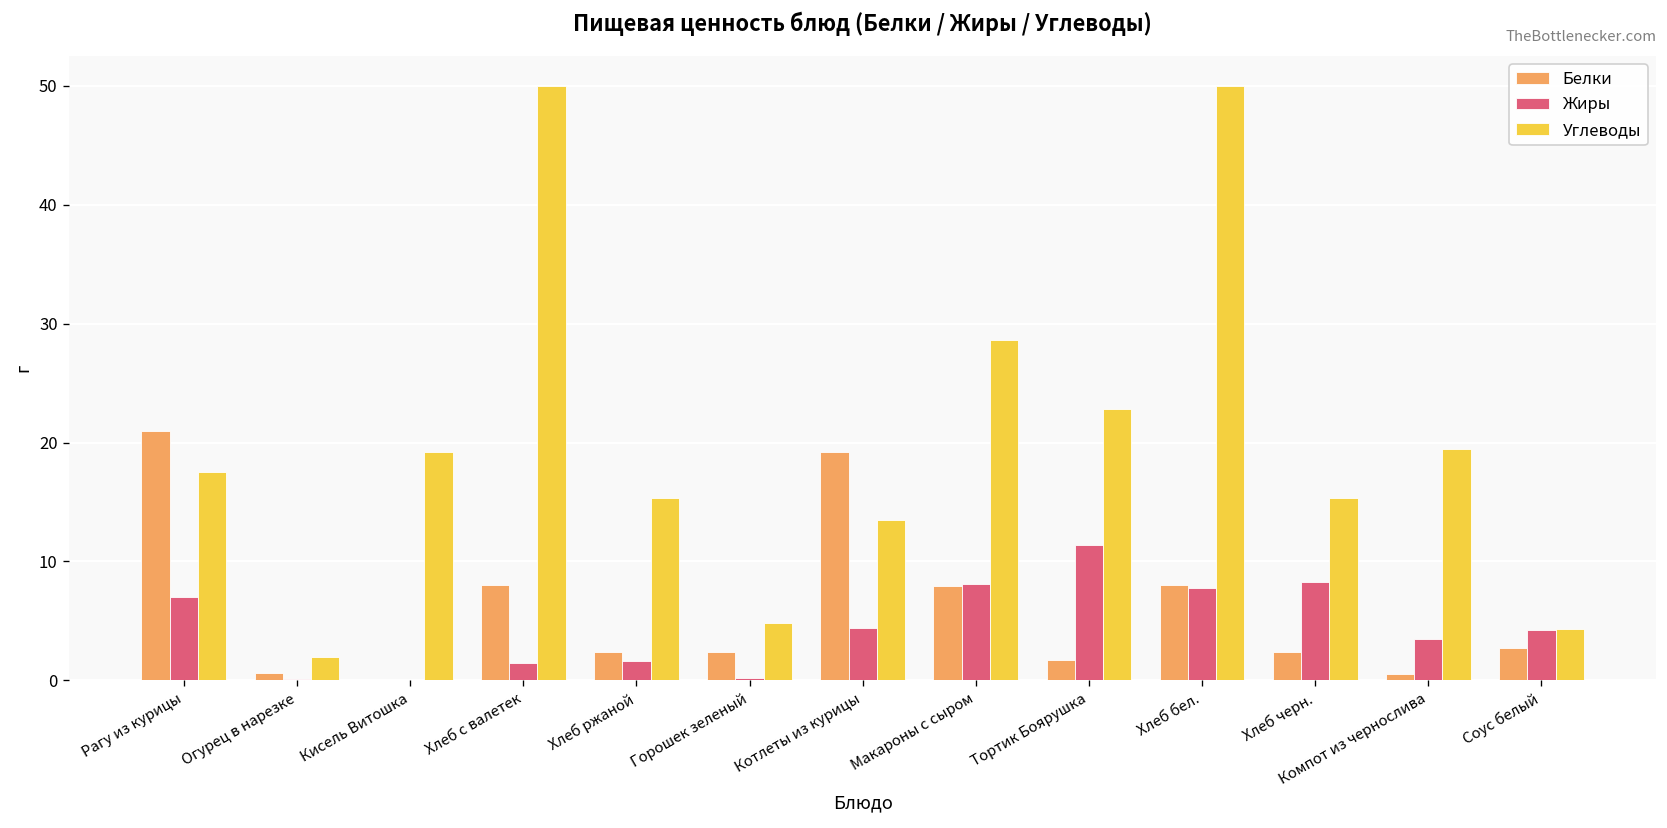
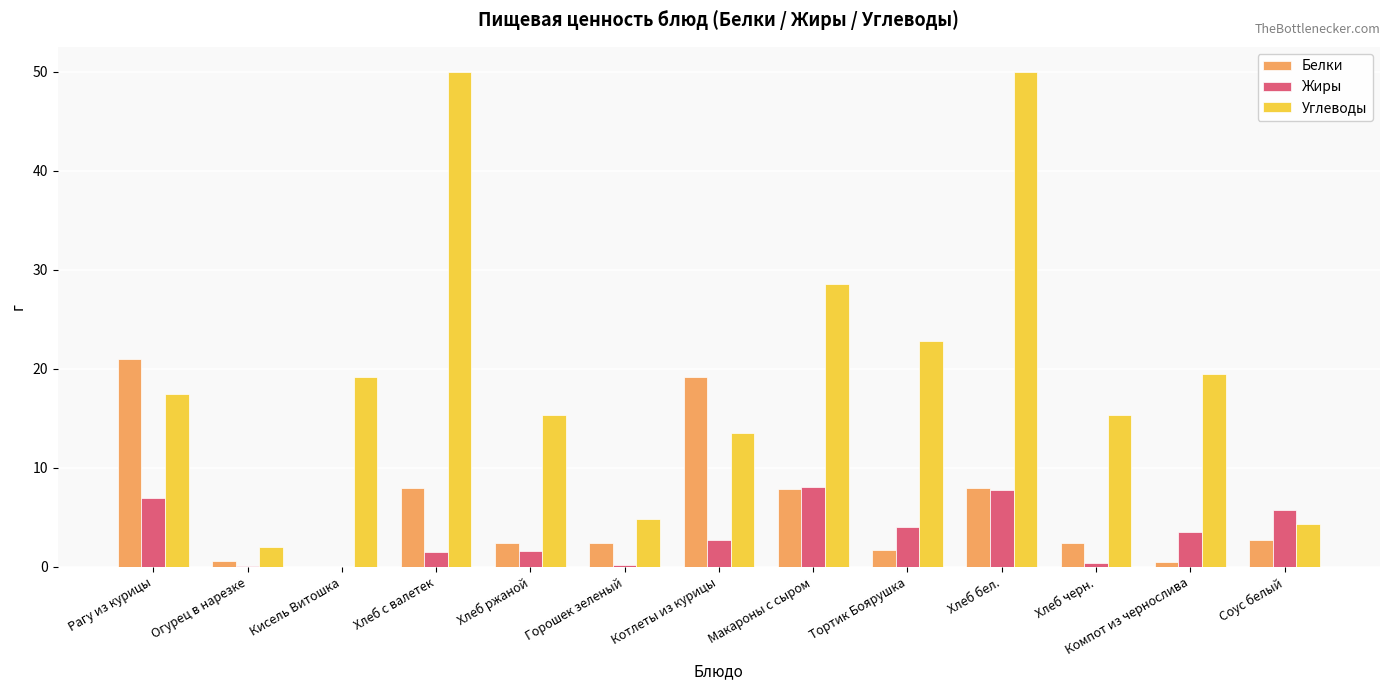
  {
    "Жиры": {
      "Рагу из курицы": 7,
      "Кисель Витошка": 0,
      "Хлеб с валетек": 2,
      "Хлеб ржаной": 2,
-     "Котлеты из курицы": 4,
+     "Котлеты из курицы": 3,
      "Макароны с сыром": 8,
-     "Тортик Боярушка": 11,
+     "Тортик Боярушка": 4,
      "Хлеб бел.": 8,
-     "Хлеб черн.": 8,
+     "Хлеб черн.": 0,
      "Компот из чернослива": 4,
-     "Соус белый": 4
+     "Соус белый": 6
    }
  }
